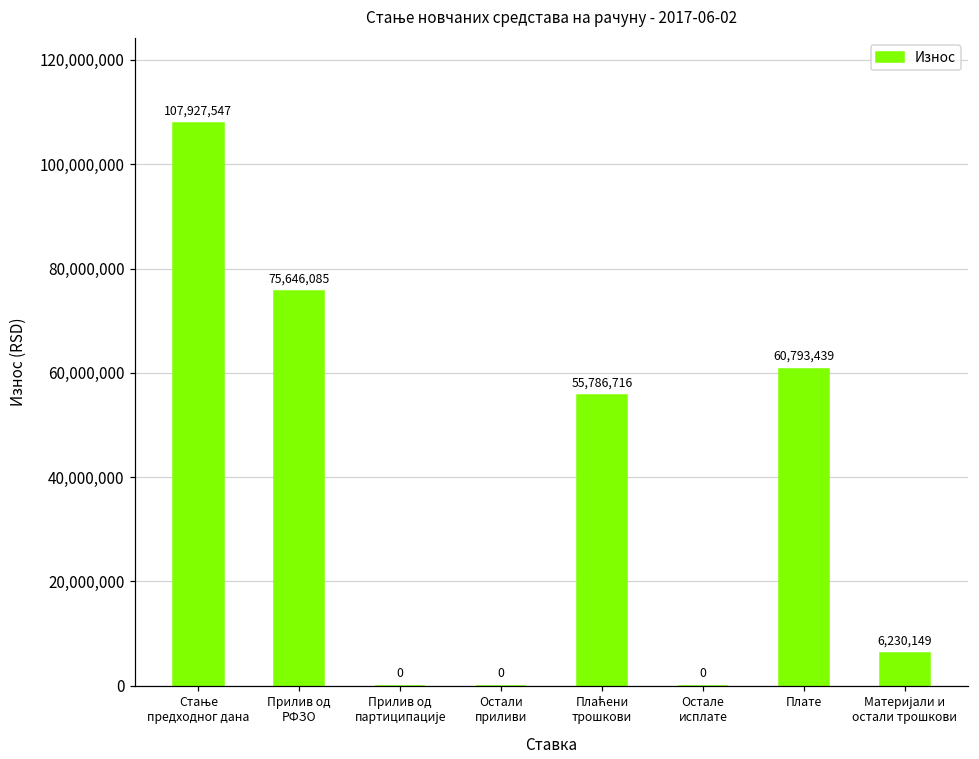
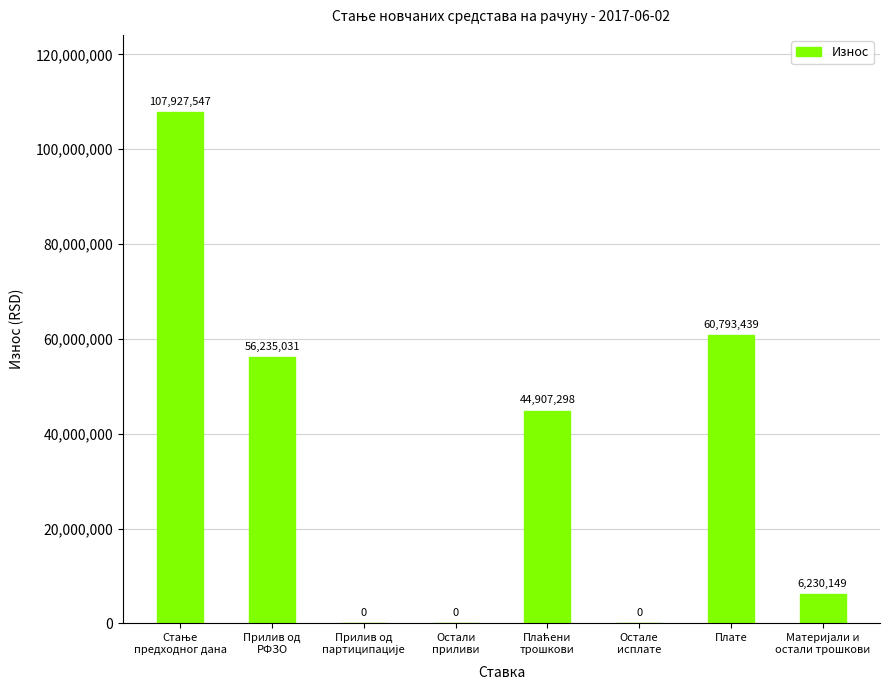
  {
    "Стање предходног дана": "107,927,547",
-   "Прилив од РФЗО": "75,646,085",
+   "Прилив од РФЗО": "56,235,031",
    "Прилив од партиципације": "0",
    "Остали приливи": "0",
-   "Плаћени трошкови": "55,786,716",
+   "Плаћени трошкови": "44,907,298",
    "Остале исплате": "0",
    "Плате": "60,793,439",
    "Материјали и остали трошкови": "6,230,149"
  }
